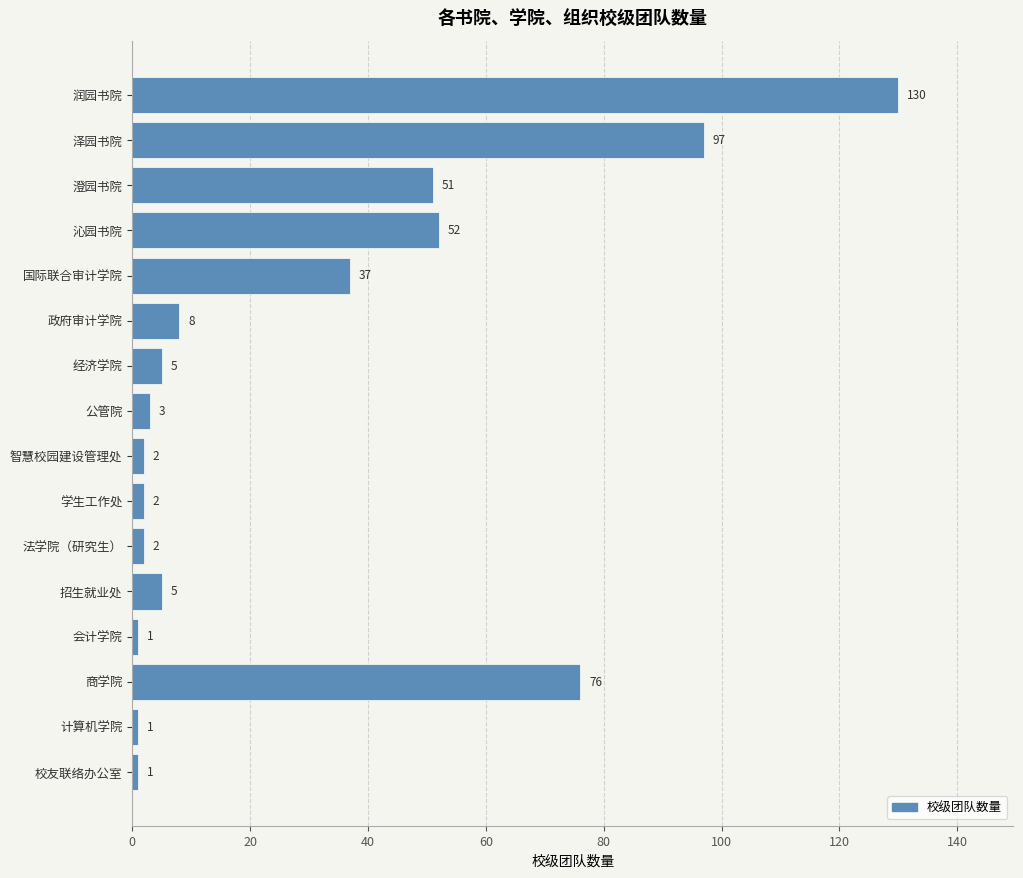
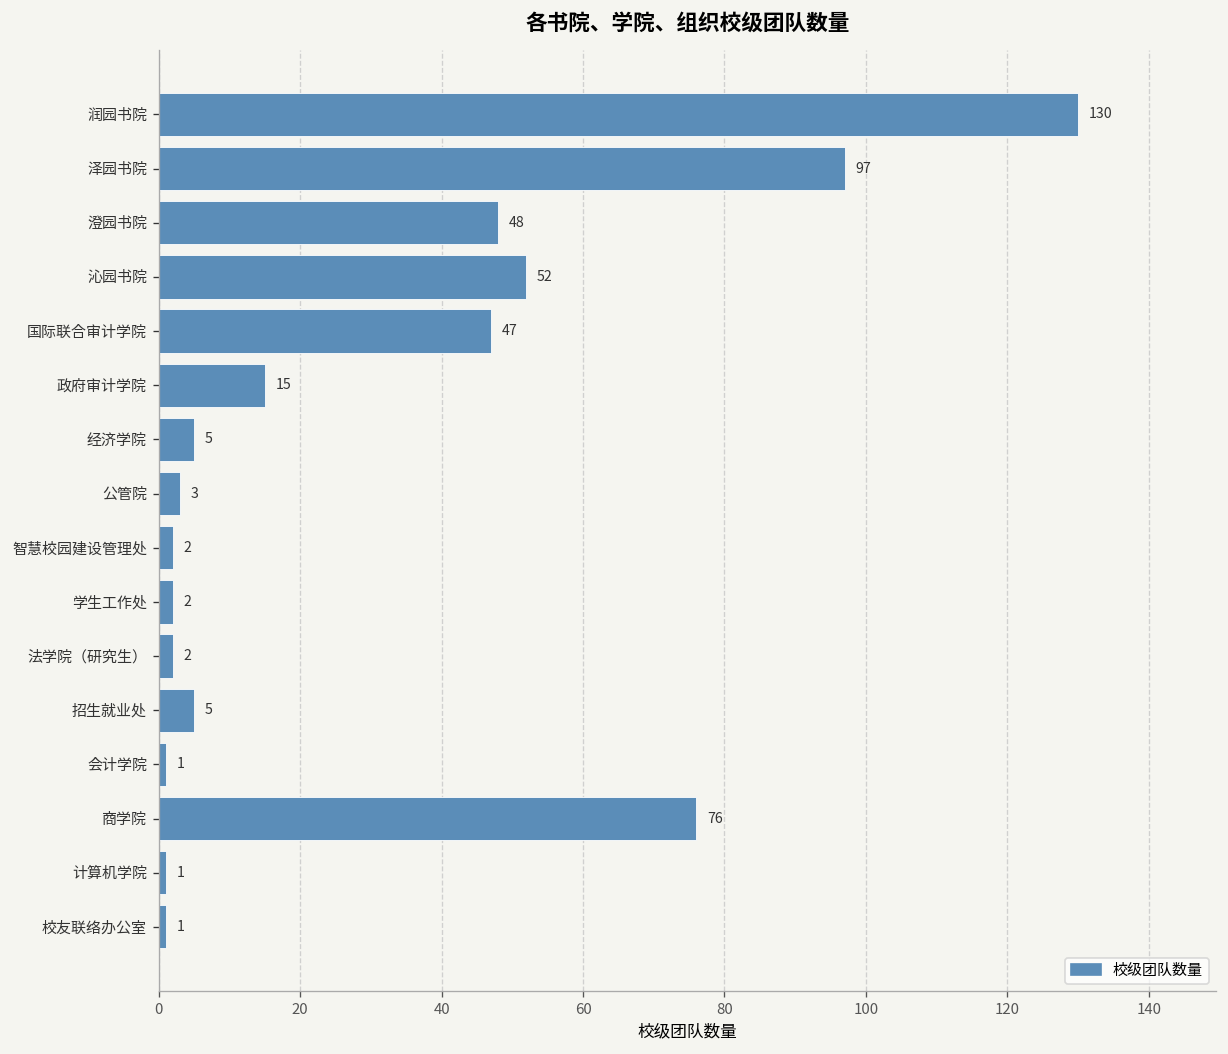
  {
    "润园书院": 130,
    "泽园书院": 97,
-   "澄园书院": 51,
+   "澄园书院": 48,
    "沁园书院": 52,
-   "国际联合审计学院": 37,
-   "政府审计学院": 8,
+   "国际联合审计学院": 47,
+   "政府审计学院": 15,
    "经济学院": 5,
    "公管院": 3,
    "智慧校园建设管理处": 2,
    "学生工作处": 2,
    "法学院（研究生）": 2,
    "招生就业处": 5,
    "会计学院": 1,
    "商学院": 76,
    "计算机学院": 1,
    "校友联络办公室": 1
  }
